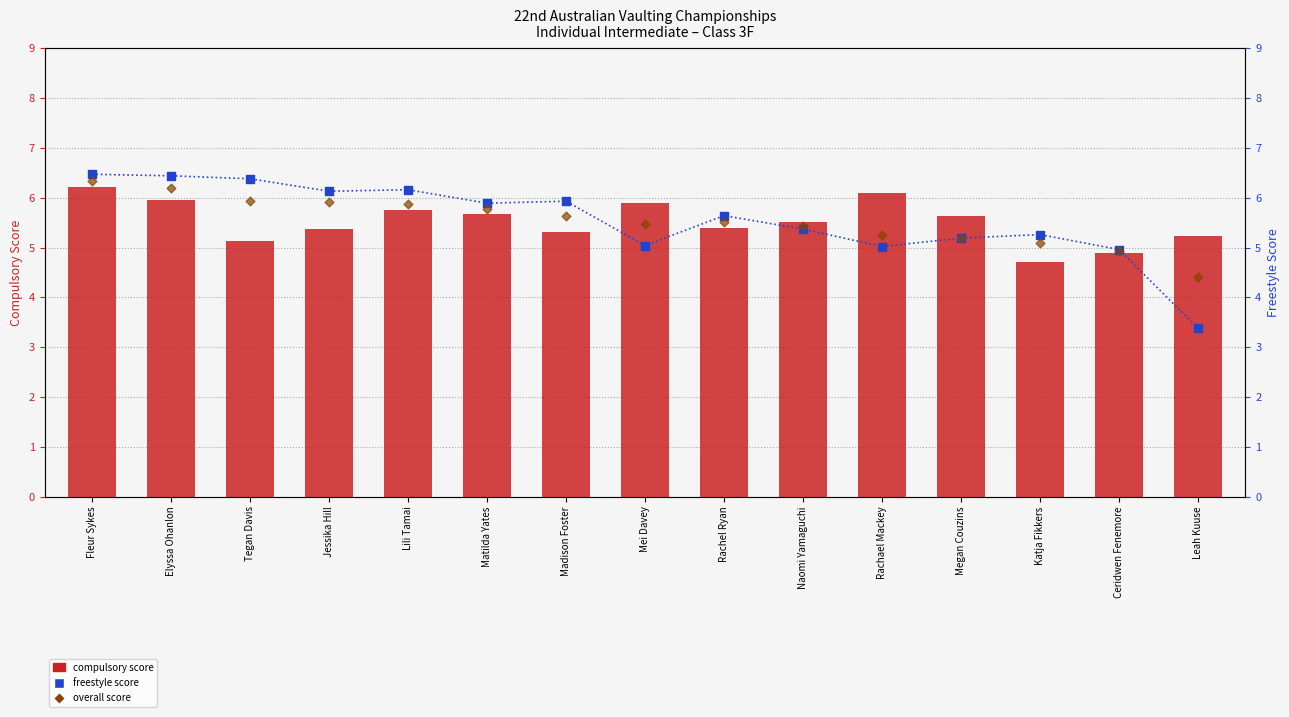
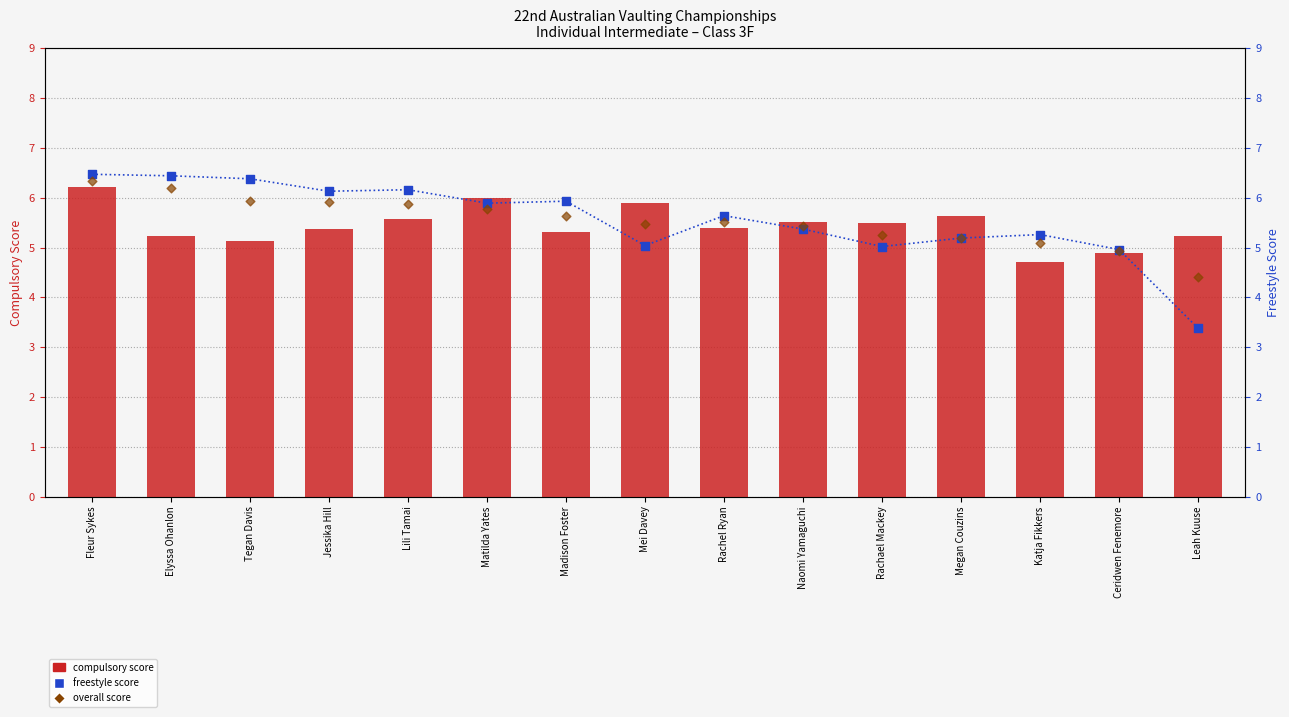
  {
    "compulsory score": {
      "Fleur Sykes": 6.2,
-     "Elyssa Ohanlon": 5.9,
+     "Elyssa Ohanlon": 5.2,
      "Tegan Davis": 5.1,
      "Jessika Hill": 5.4,
-     "Lili Tamai": 5.7,
-     "Matilda Yates": 5.7,
+     "Lili Tamai": 5.6,
+     "Matilda Yates": 6.0,
      "Madison Foster": 5.3,
      "Mei Davey": 5.9,
      "Rachel Ryan": 5.4,
      "Naomi Yamaguchi": 5.5,
-     "Rachael Mackey": 6.1,
+     "Rachael Mackey": 5.5,
      "Megan Couzins": 5.6,
      "Katja Fikkers": 4.7,
      "Ceridwen Fenemore": 4.9,
      "Leah Kuuse": 5.2
    }
  }
